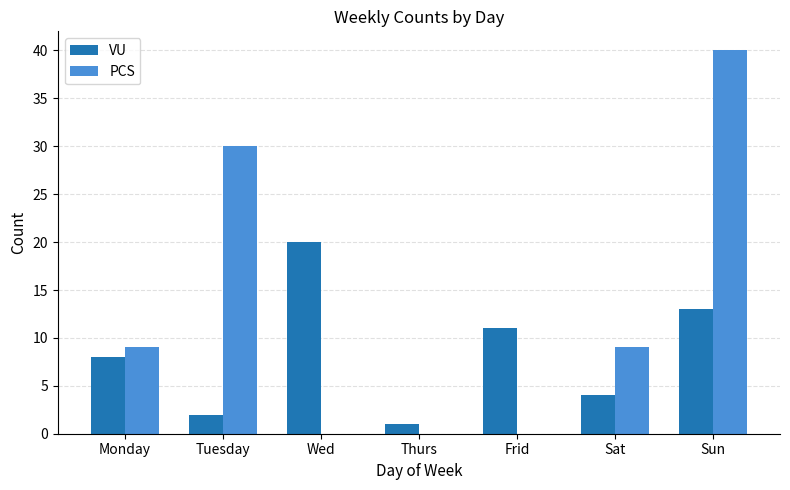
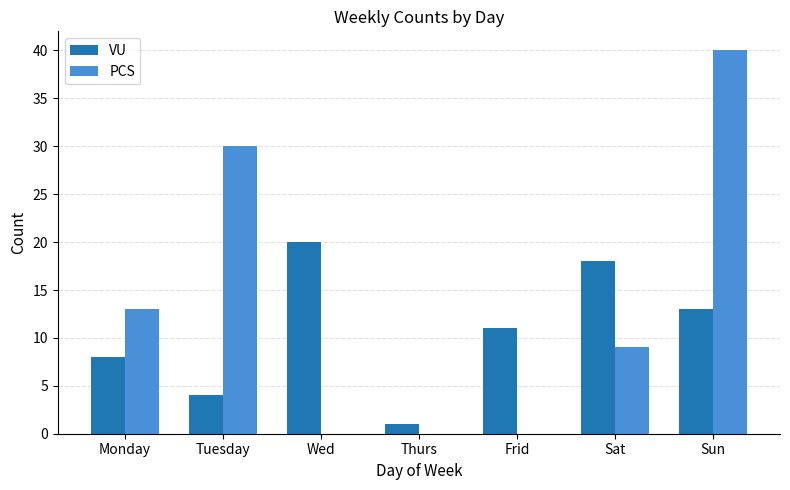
  {
    "VU": {
      "Monday": 8,
-     "Tuesday": 2,
+     "Tuesday": 4,
      "Wed": 20,
      "Thurs": 1,
      "Frid": 11,
-     "Sat": 4,
+     "Sat": 18,
      "Sun": 13
    },
    "PCS": {
-     "Monday": 9,
+     "Monday": 13,
      "Tuesday": 30,
      "Wed": 0,
      "Thurs": 0,
      "Frid": 0,
      "Sat": 9,
      "Sun": 40
    }
  }
